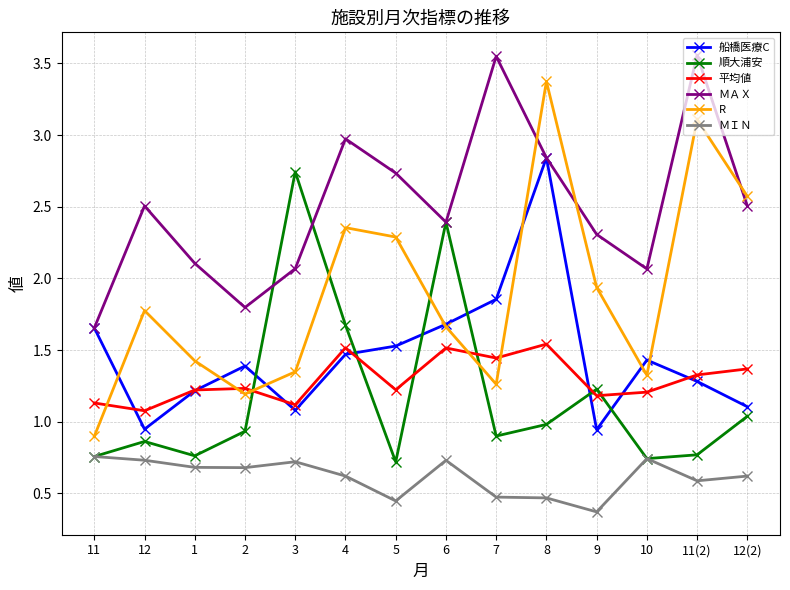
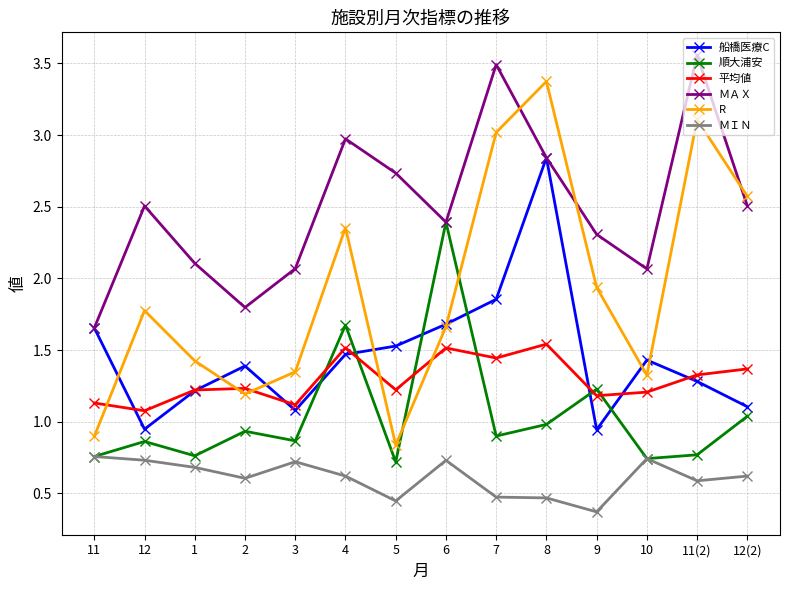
  {
    "船橋医療C": {
      "12": 0.95,
      "2": 1.39,
      "3": 1.08,
      "4": 1.47,
      "5": 1.53,
      "7": 1.85,
      "9": 0.94,
      "10": 1.43,
      "11(2)": 1.28,
      "12(2)": 1.10
    },
    "順大浦安": {
      "12": 0.86,
      "1": 0.76,
      "2": 0.93,
-     "3": 2.74,
+     "3": 0.87,
      "4": 1.67,
      "5": 0.72,
      "7": 0.90,
      "8": 0.98,
      "9": 1.23,
      "11(2)": 0.77,
      "12(2)": 1.04
    },
    "平均値": {
      "11": 1.13,
      "12": 1.08,
      "2": 1.23,
      "3": 1.12,
      "4": 1.52,
      "5": 1.22,
      "6": 1.51,
      "7": 1.44,
      "8": 1.54,
      "9": 1.18,
      "10": 1.21,
      "11(2)": 1.33,
      "12(2)": 1.37
    },
    "ＭＡＸ": {
      "12": 2.51,
      "1": 2.11,
      "2": 1.80,
      "3": 2.07,
      "4": 2.97,
      "5": 2.74,
-     "7": 3.55,
+     "7": 3.49,
      "9": 2.31,
      "10": 2.07,
      "12(2)": 2.51
    },
    "R": {
      "11": 0.90,
      "12": 1.78,
      "1": 1.42,
      "2": 1.19,
      "3": 1.35,
      "4": 2.35,
-     "5": 2.29,
-     "7": 1.26,
+     "5": 0.84,
+     "7": 3.02,
      "8": 3.37,
      "9": 1.94,
      "10": 1.32,
      "12(2)": 2.57
    },
    "ＭＩＮ": {
      "12": 0.73,
      "1": 0.68,
-     "2": 0.68,
+     "2": 0.60,
      "3": 0.72,
      "4": 0.62,
      "5": 0.45,
      "6": 0.73,
      "7": 0.47,
      "8": 0.47,
      "9": 0.37,
      "11(2)": 0.59,
      "12(2)": 0.62
    }
  }
